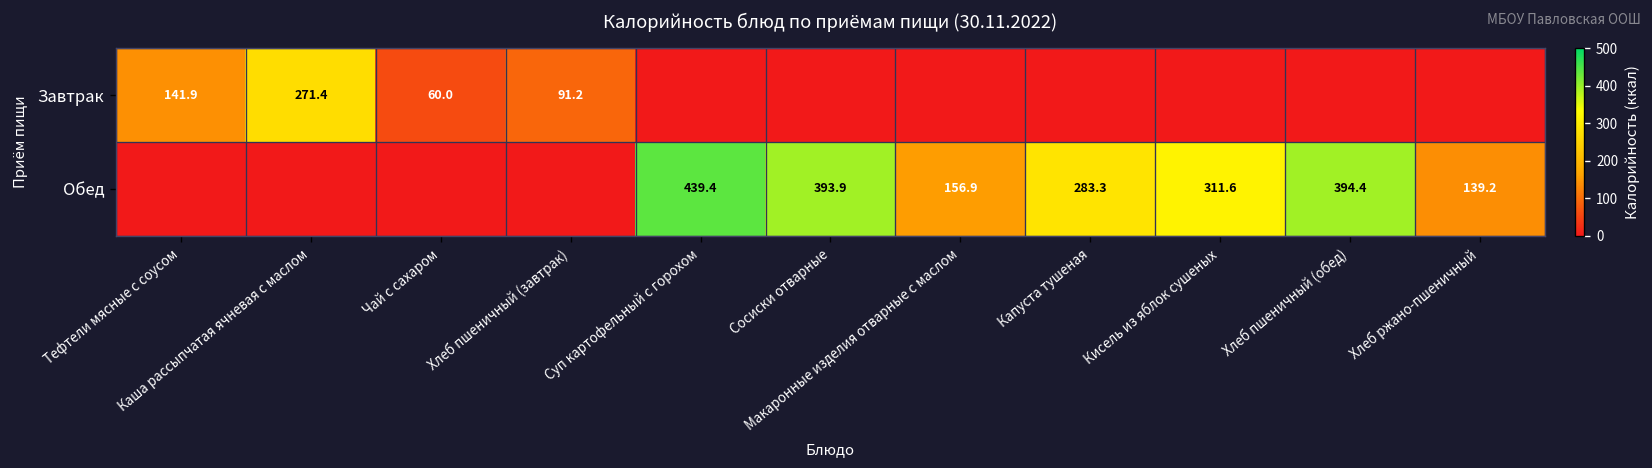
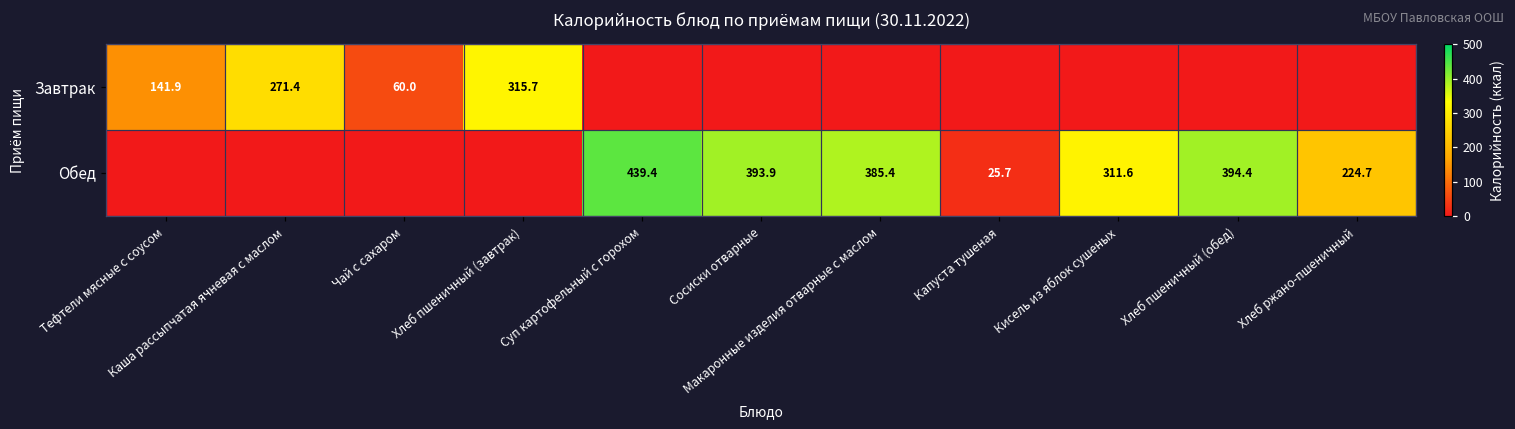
  {
    "Завтрак": {
      "Тефтели мясные с соусом": 141.9,
      "Каша рассыпчатая ячневая с маслом": 271.4,
      "Чай с сахаром": 60.0,
-     "Хлеб пшеничный (завтрак)": 91.2
+     "Хлеб пшеничный (завтрак)": 315.7
    },
    "Обед": {
      "Суп картофельный с горохом": 439.4,
      "Сосиски отварные": 393.9,
-     "Макаронные изделия отварные с маслом": 156.9,
-     "Капуста тушеная": 283.3,
+     "Макаронные изделия отварные с маслом": 385.4,
+     "Капуста тушеная": 25.7,
      "Кисель из яблок сушеных": 311.6,
      "Хлеб пшеничный (обед)": 394.4,
-     "Хлеб ржано-пшеничный": 139.2
+     "Хлеб ржано-пшеничный": 224.7
    }
  }
